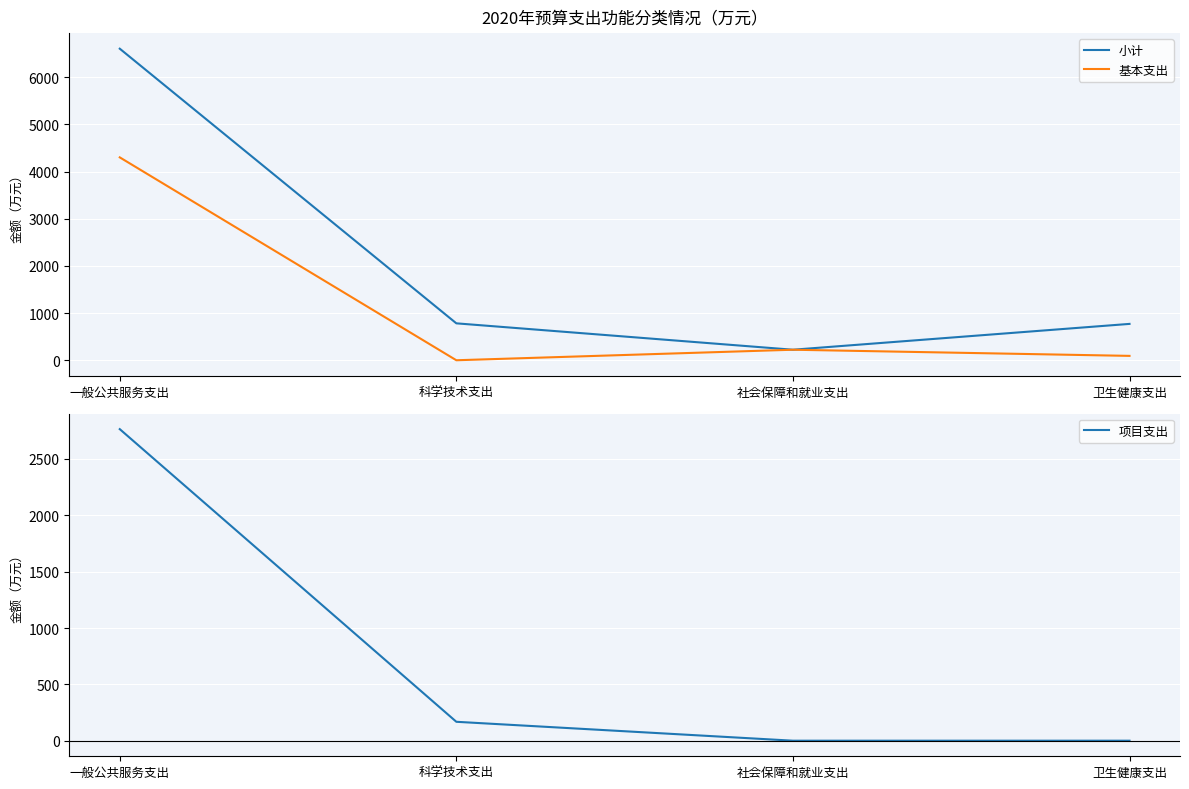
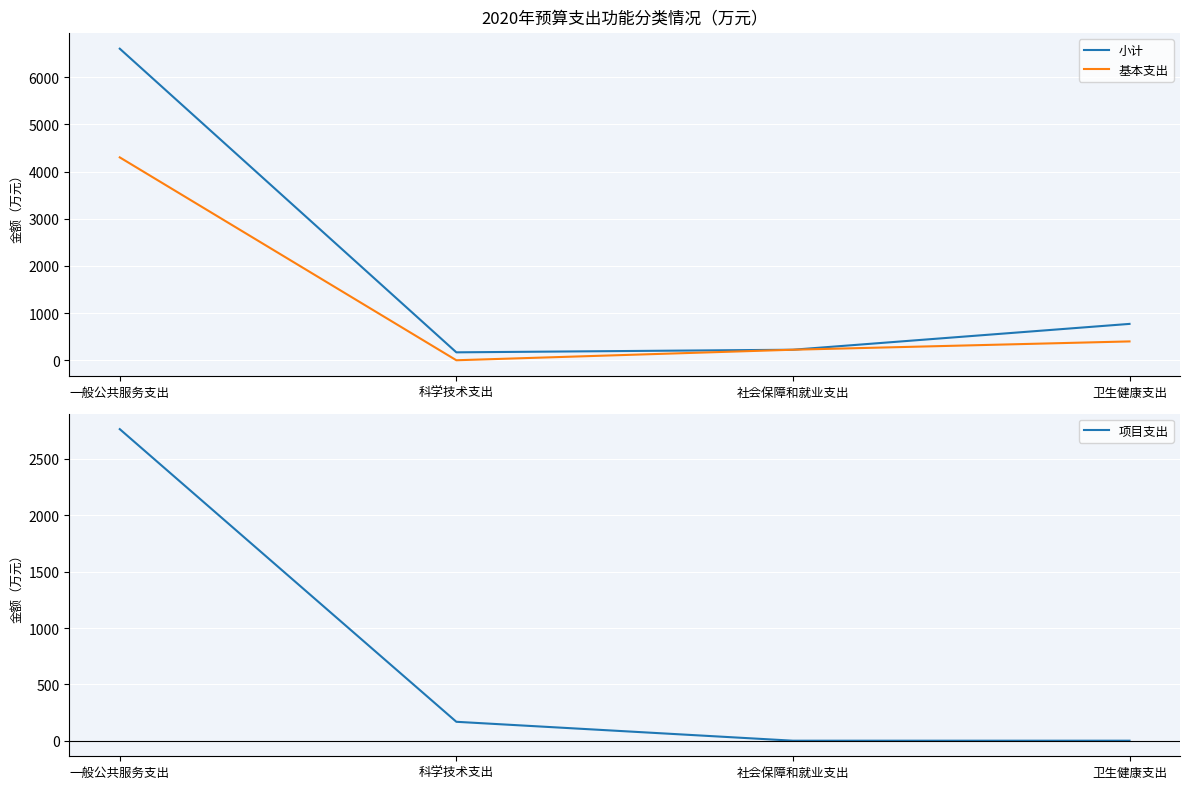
  {
    "2020年预算支出功能分类情况（万元）": {
      "小计": {
        "一般公共服务支出": 6600,
-       "科学技术支出": 800,
+       "科学技术支出": 200,
        "卫生健康支出": 800
      },
      "基本支出": {
        "一般公共服务支出": 4300,
        "科学技术支出": 0,
-       "卫生健康支出": 100
+       "卫生健康支出": 400
      }
    }
  }
